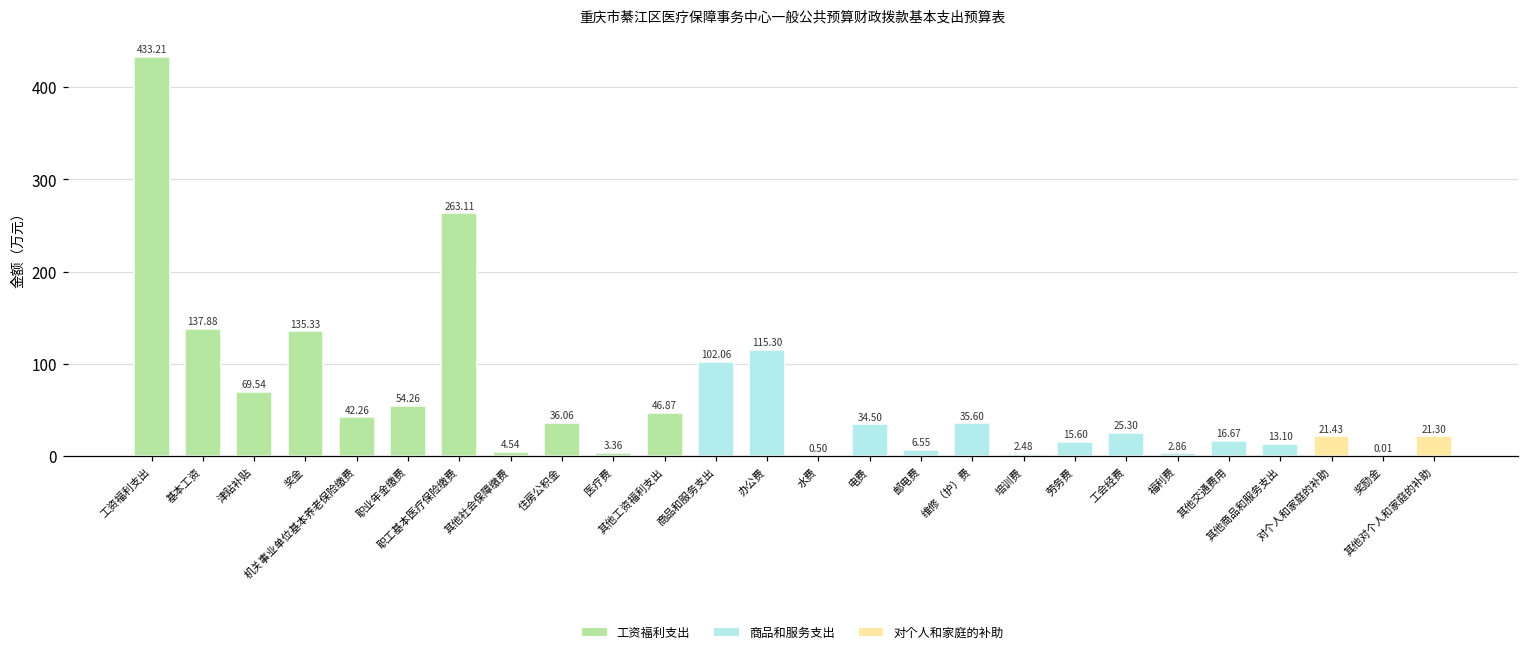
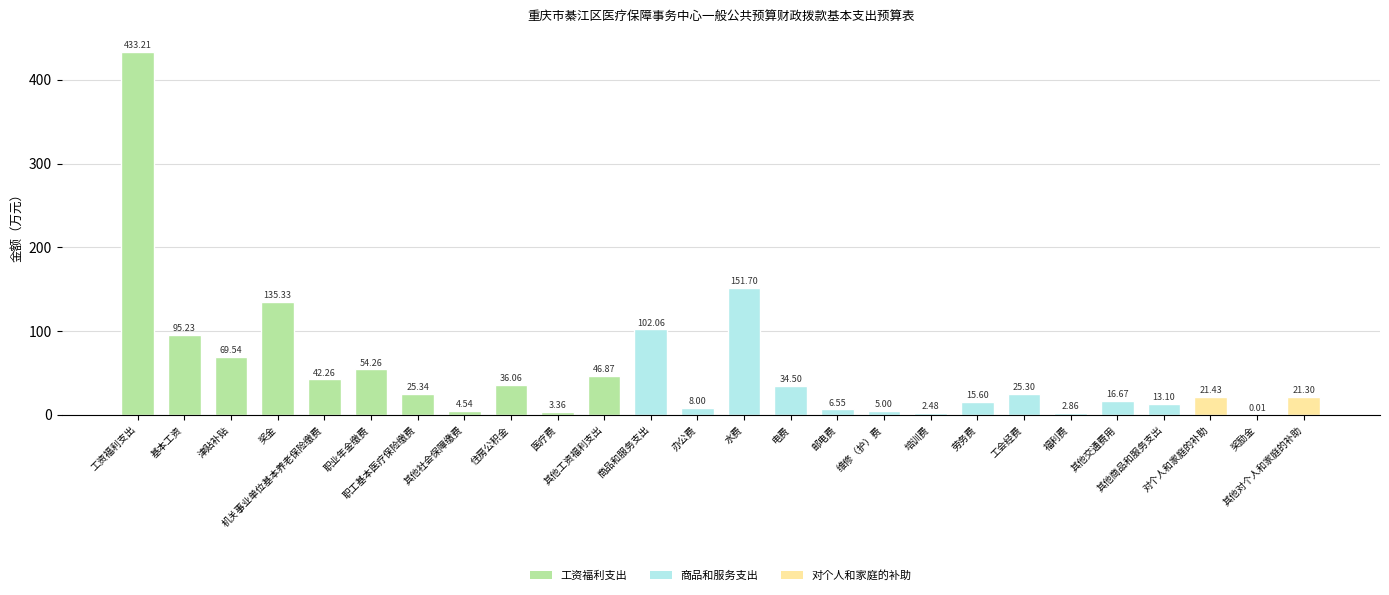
  {
    "工资福利支出": 433.21,
-   "基本工资": 137.88,
+   "基本工资": 95.23,
    "津贴补贴": 69.54,
    "奖金": 135.33,
    "机关事业单位基本养老保险缴费": 42.26,
    "职业年金缴费": 54.26,
-   "职工基本医疗保险缴费": 263.11,
+   "职工基本医疗保险缴费": 25.34,
    "其他社会保障缴费": 4.54,
    "住房公积金": 36.06,
    "医疗费": 3.36,
    "其他工资福利支出": 46.87,
    "商品和服务支出": 102.06,
-   "办公费": 115.30,
-   "水费": 0.50,
+   "办公费": 8.00,
+   "水费": 151.70,
    "电费": 34.50,
    "邮电费": 6.55,
-   "维修（护）费": 35.60,
+   "维修（护）费": 5.00,
    "培训费": 2.48,
    "劳务费": 15.60,
    "工会经费": 25.30,
    "福利费": 2.86,
    "其他交通费用": 16.67,
    "其他商品和服务支出": 13.10,
    "对个人和家庭的补助": 21.43,
    "奖励金": 0.01,
    "其他对个人和家庭的补助": 21.30
  }
